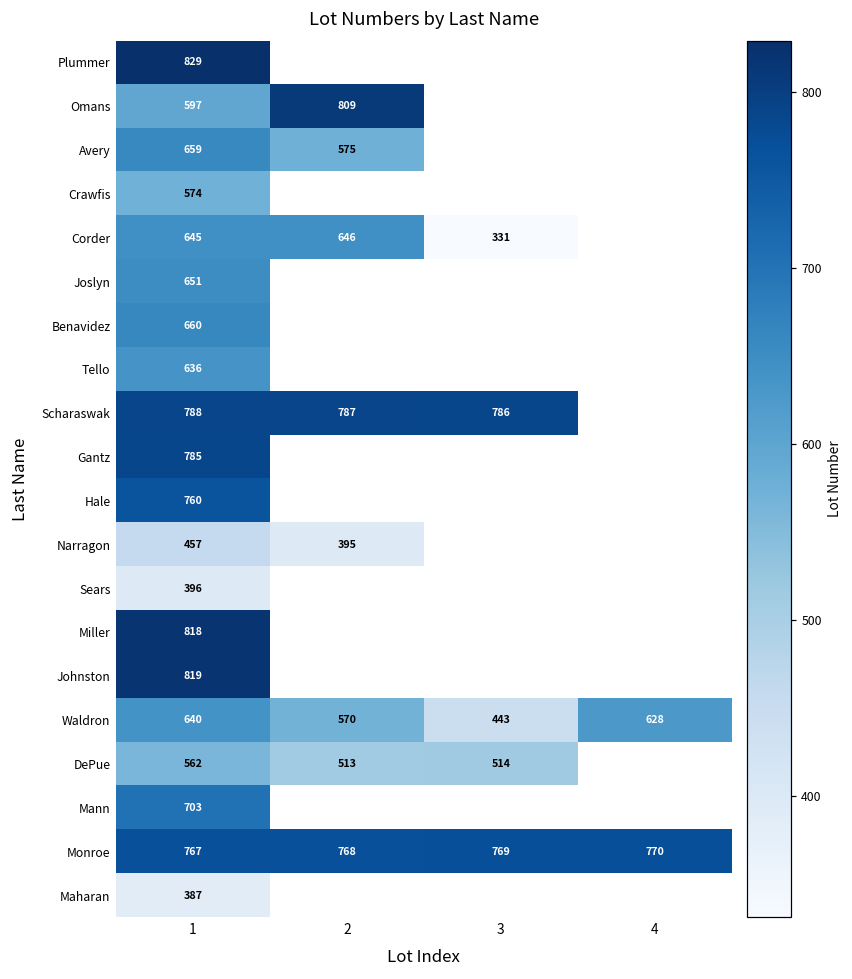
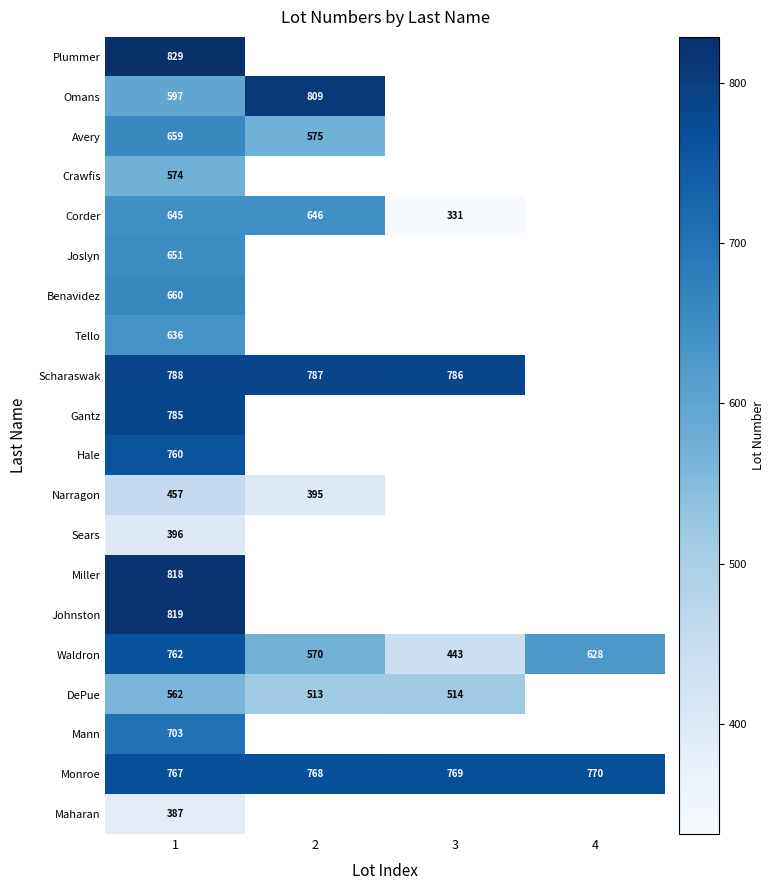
  {
    "Plummer": {
      "1": 829
    },
    "Omans": {
      "1": 597,
      "2": 809
    },
    "Avery": {
      "1": 659,
      "2": 575
    },
    "Crawfis": {
      "1": 574
    },
    "Corder": {
      "1": 645,
      "2": 646,
      "3": 331
    },
    "Joslyn": {
      "1": 651
    },
    "Benavidez": {
      "1": 660
    },
    "Tello": {
      "1": 636
    },
    "Scharaswak": {
      "1": 788,
      "2": 787,
      "3": 786
    },
    "Gantz": {
      "1": 785
    },
    "Hale": {
      "1": 760
    },
    "Narragon": {
      "1": 457,
      "2": 395
    },
    "Sears": {
      "1": 396
    },
    "Miller": {
      "1": 818
    },
    "Johnston": {
      "1": 819
    },
    "Waldron": {
-     "1": 640,
+     "1": 762,
      "2": 570,
      "3": 443,
      "4": 628
    },
    "DePue": {
      "1": 562,
      "2": 513,
      "3": 514
    },
    "Mann": {
      "1": 703
    },
    "Monroe": {
      "1": 767,
      "2": 768,
      "3": 769,
      "4": 770
    },
    "Maharan": {
      "1": 387
    }
  }
